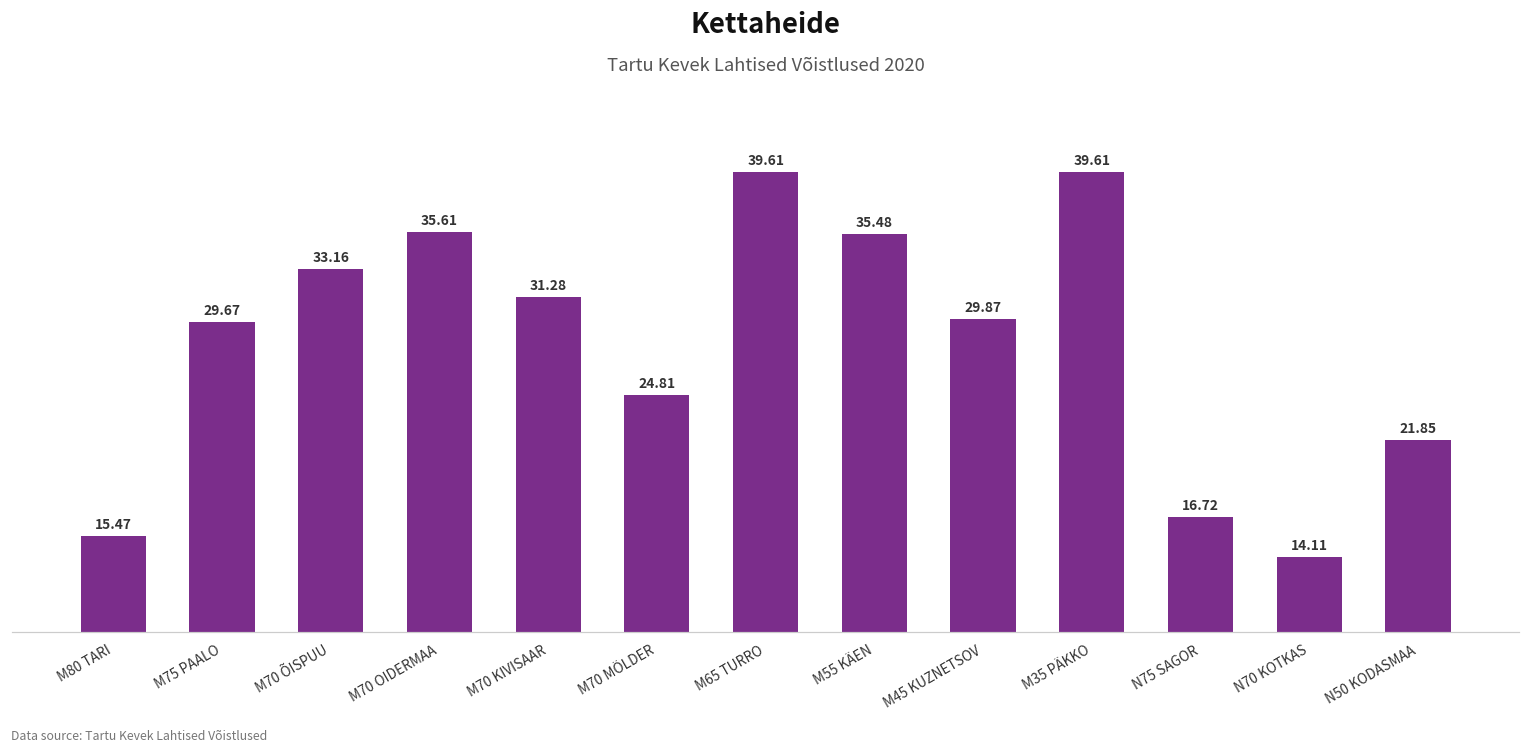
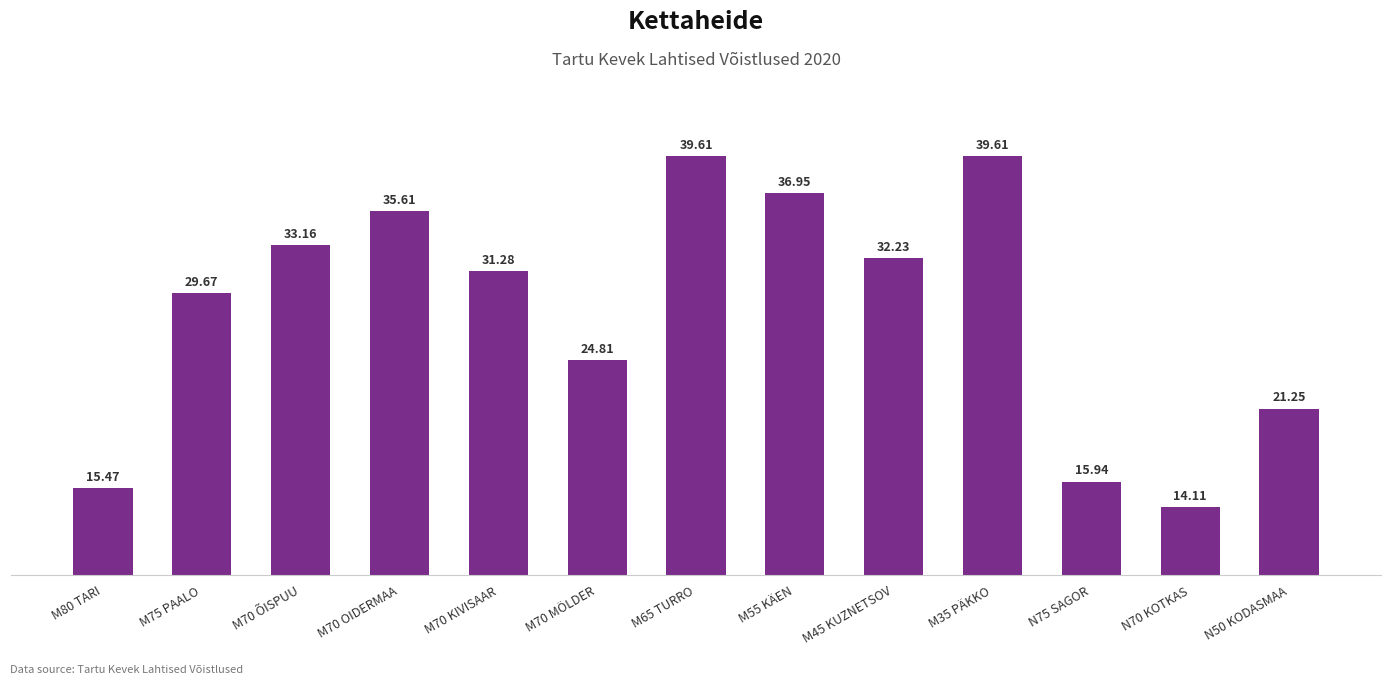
  {
    "M80 TARI": 15.47,
    "M75 PAALO": 29.67,
    "M70 ÕISPUU": 33.16,
    "M70 OIDERMAA": 35.61,
    "M70 KIVISAAR": 31.28,
    "M70 MÖLDER": 24.81,
    "M65 TURRO": 39.61,
-   "M55 KÄEN": 35.48,
-   "M45 KUZNETSOV": 29.87,
+   "M55 KÄEN": 36.95,
+   "M45 KUZNETSOV": 32.23,
    "M35 PÄKKO": 39.61,
-   "N75 SAGOR": 16.72,
+   "N75 SAGOR": 15.94,
    "N70 KOTKAS": 14.11,
-   "N50 KODASMAA": 21.85
+   "N50 KODASMAA": 21.25
  }
